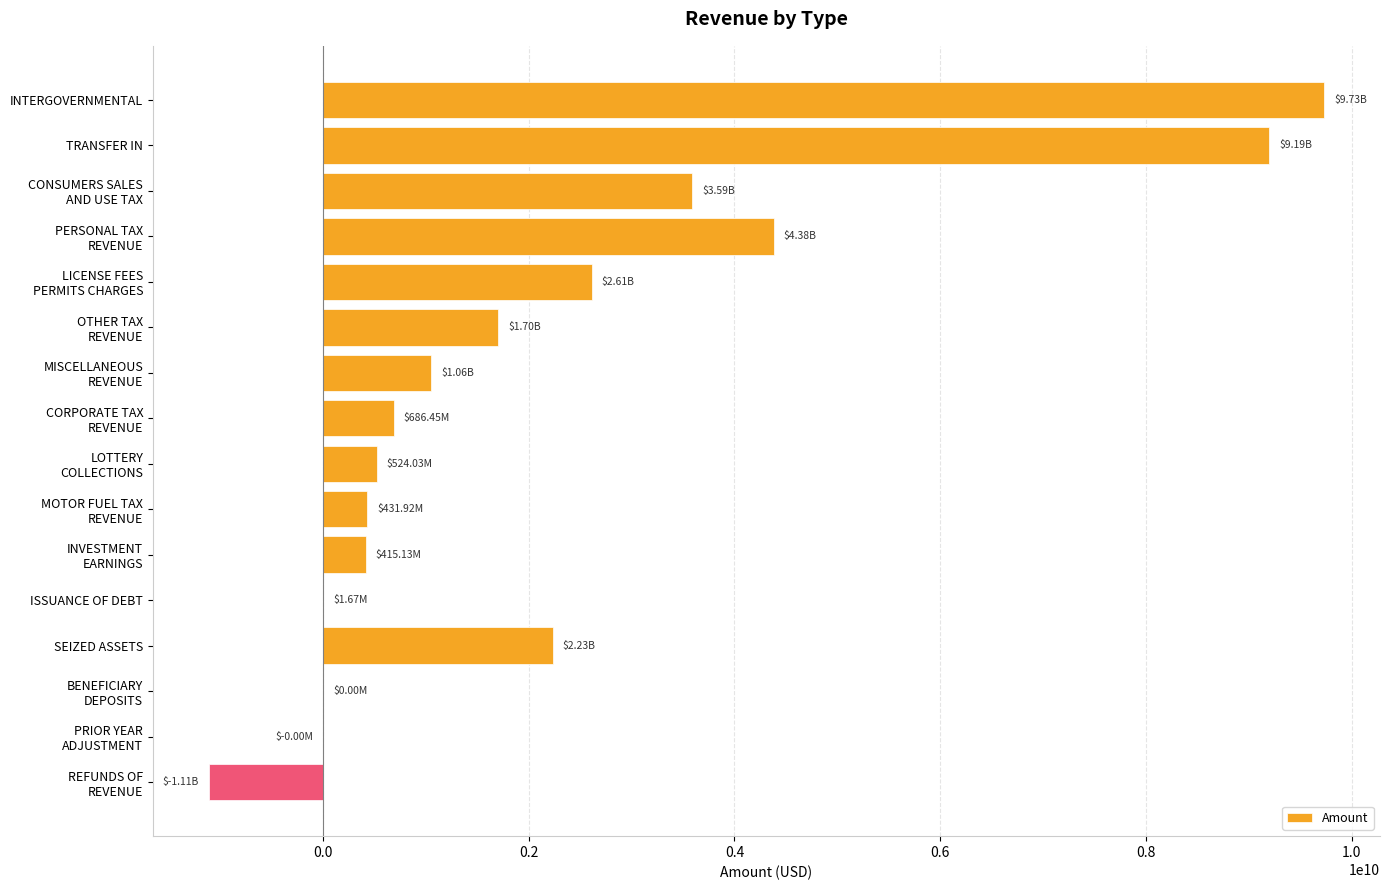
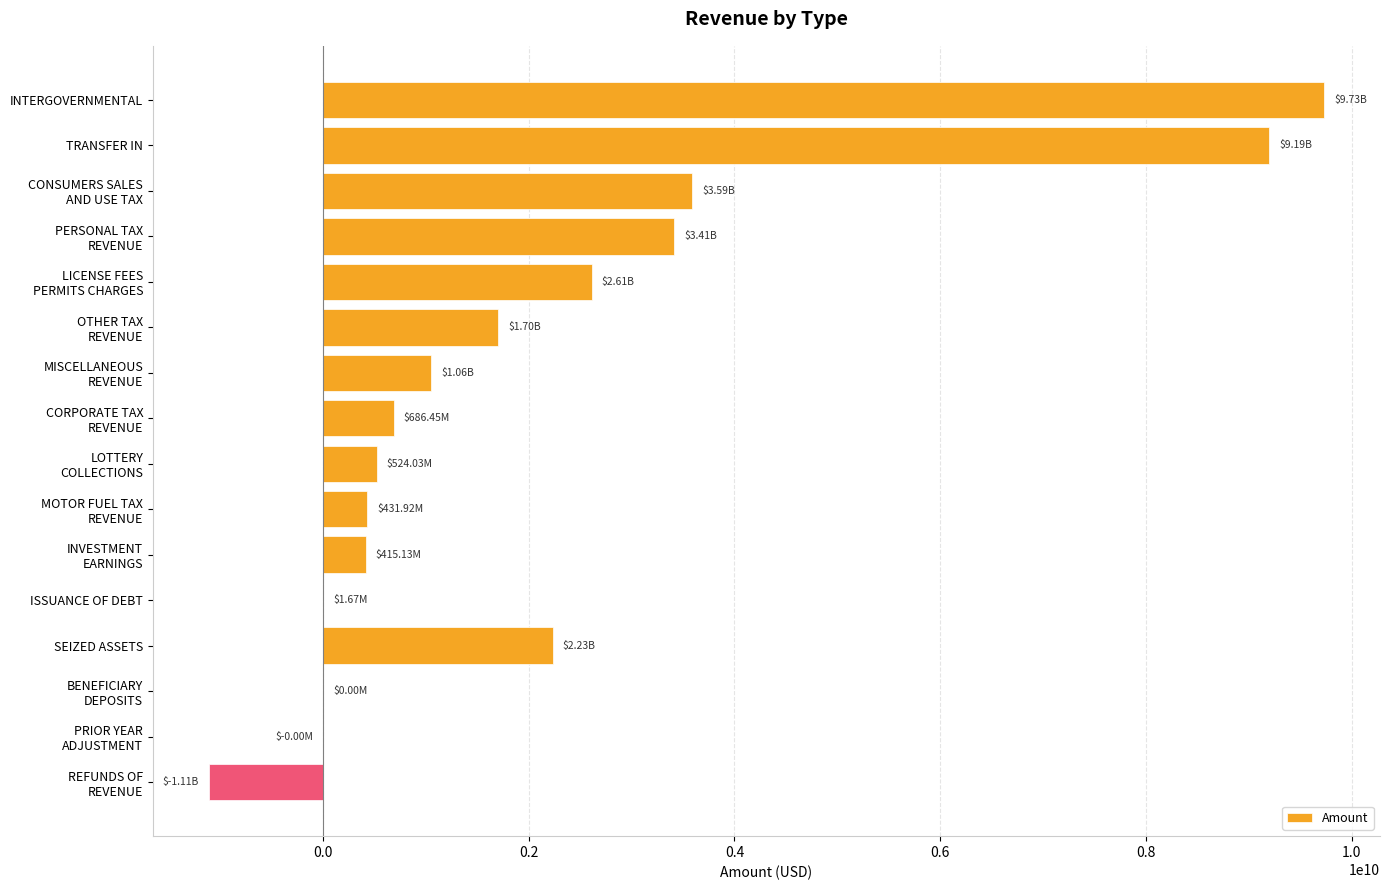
  {
    "INTERGOVERNMENTAL": "$9.73B",
    "TRANSFER IN": "$9.19B",
    "CONSUMERS SALES AND USE TAX": "$3.59B",
-   "PERSONAL TAX REVENUE": "$4.38B",
+   "PERSONAL TAX REVENUE": "$3.41B",
    "LICENSE FEES PERMITS CHARGES": "$2.61B",
    "OTHER TAX REVENUE": "$1.70B",
    "MISCELLANEOUS REVENUE": "$1.06B",
    "CORPORATE TAX REVENUE": "$686.45M",
    "LOTTERY COLLECTIONS": "$524.03M",
    "MOTOR FUEL TAX REVENUE": "$431.92M",
    "INVESTMENT EARNINGS": "$415.13M",
    "ISSUANCE OF DEBT": "$1.67M",
    "SEIZED ASSETS": "$2.23B",
    "REFUNDS OF REVENUE": "$-1.11B"
  }
